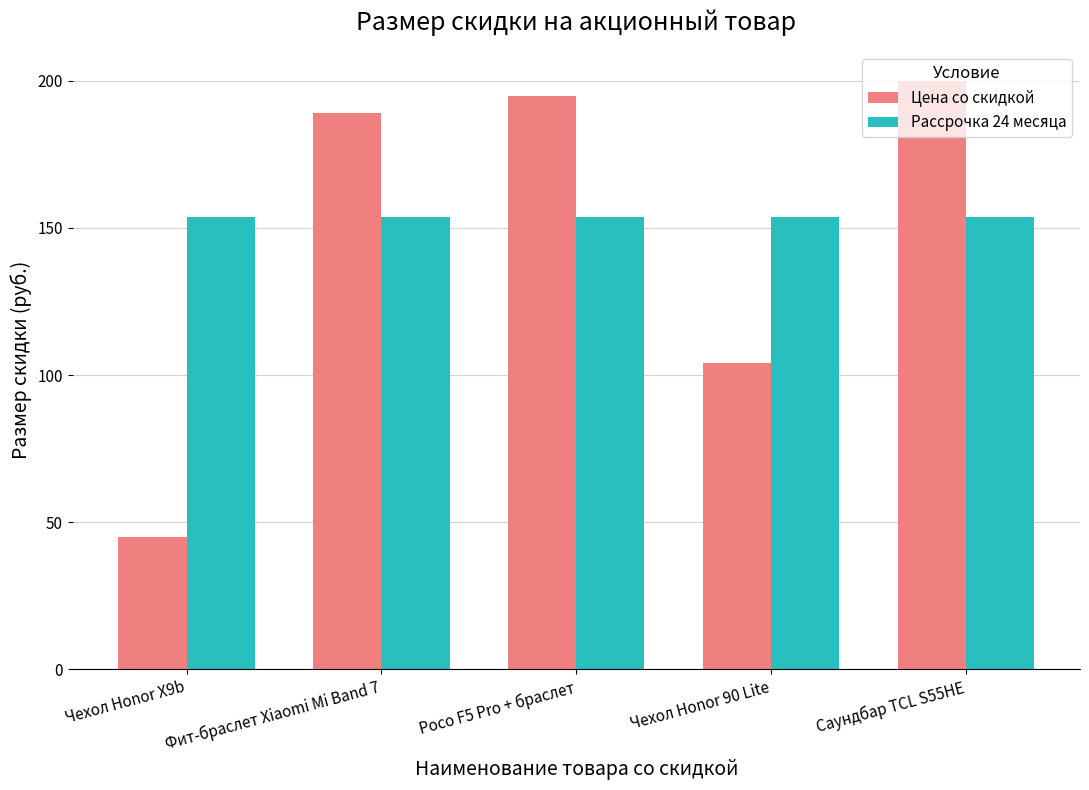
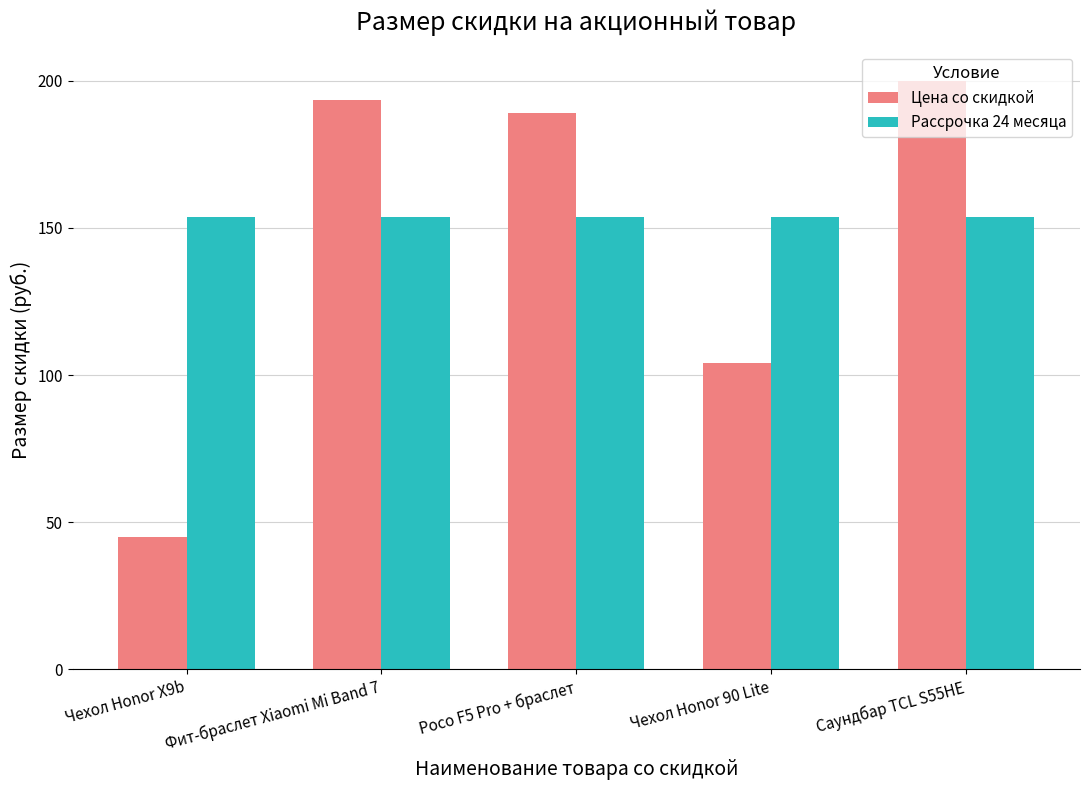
  {
    "Цена со скидкой": {
      "Чехол Honor X9b": 45,
-     "Фит-браслет Xiaomi Mi Band 7": 189,
-     "Poco F5 Pro + браслет": 195,
+     "Фит-браслет Xiaomi Mi Band 7": 193,
+     "Poco F5 Pro + браслет": 189,
      "Чехол Honor 90 Lite": 104
    },
    "Рассрочка 24 месяца": {
      "Чехол Honor X9b": 154,
      "Фит-браслет Xiaomi Mi Band 7": 154,
      "Poco F5 Pro + браслет": 154,
      "Чехол Honor 90 Lite": 154,
      "Саундбар TCL S55HE": 154
    }
  }
